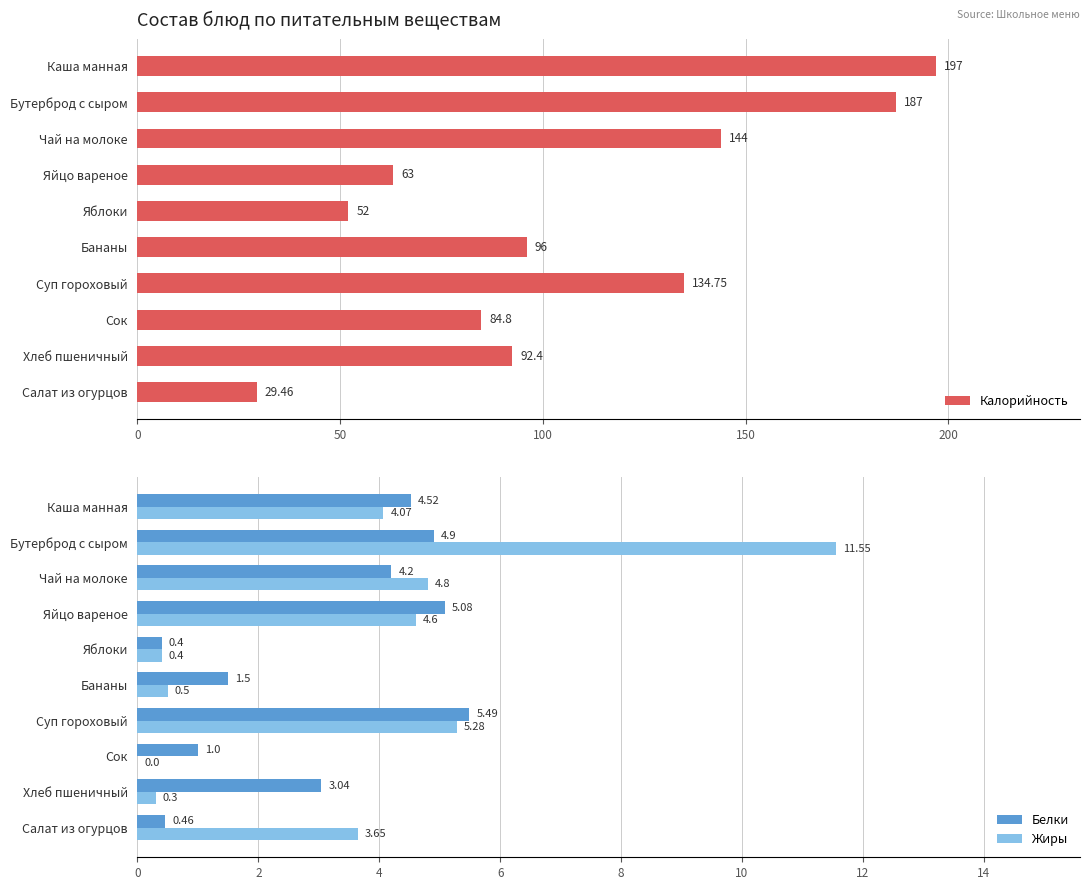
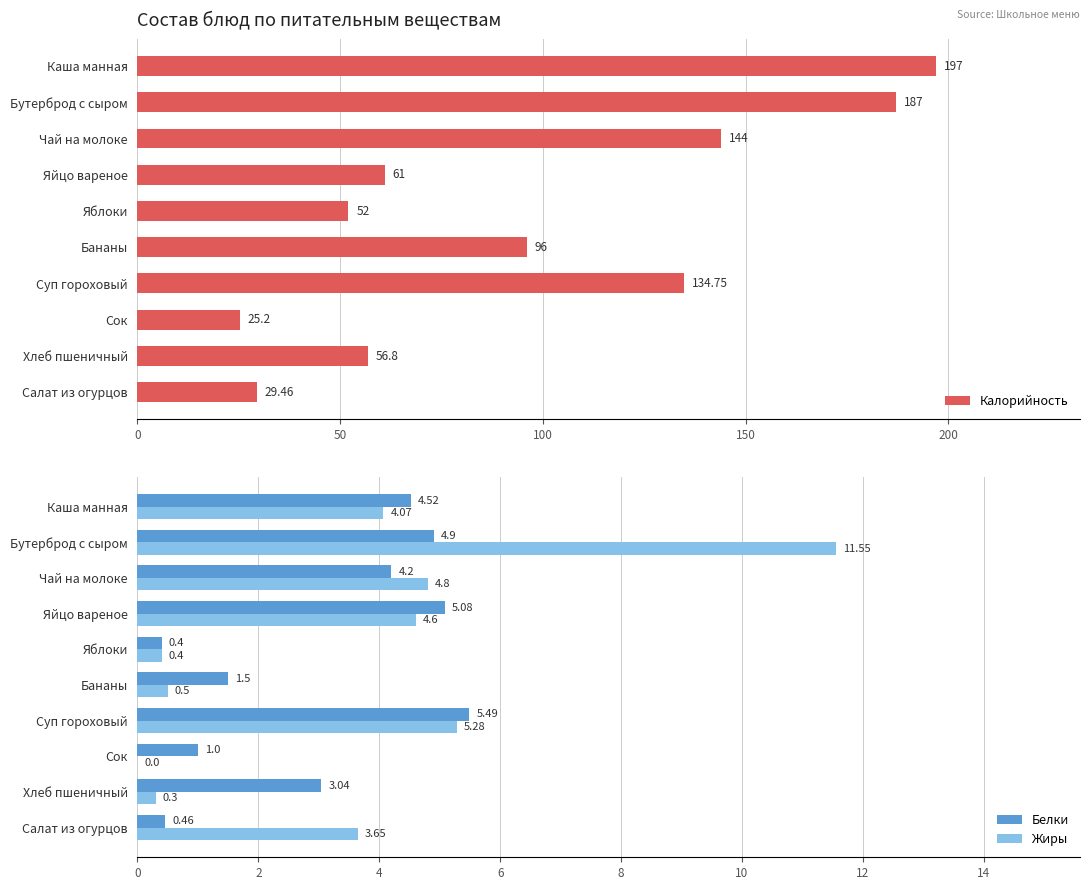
  {
    "Состав блюд по питательным веществам": {
      "Каша манная": 197,
      "Бутерброд с сыром": 187,
      "Чай на молоке": 144,
-     "Яйцо вареное": 63,
+     "Яйцо вареное": 61,
      "Яблоки": 52,
      "Бананы": 96,
      "Суп гороховый": 134.75,
-     "Сок": 84.8,
-     "Хлеб пшеничный": 92.4,
+     "Сок": 25.2,
+     "Хлеб пшеничный": 56.8,
      "Салат из огурцов": 29.46
    }
  }
